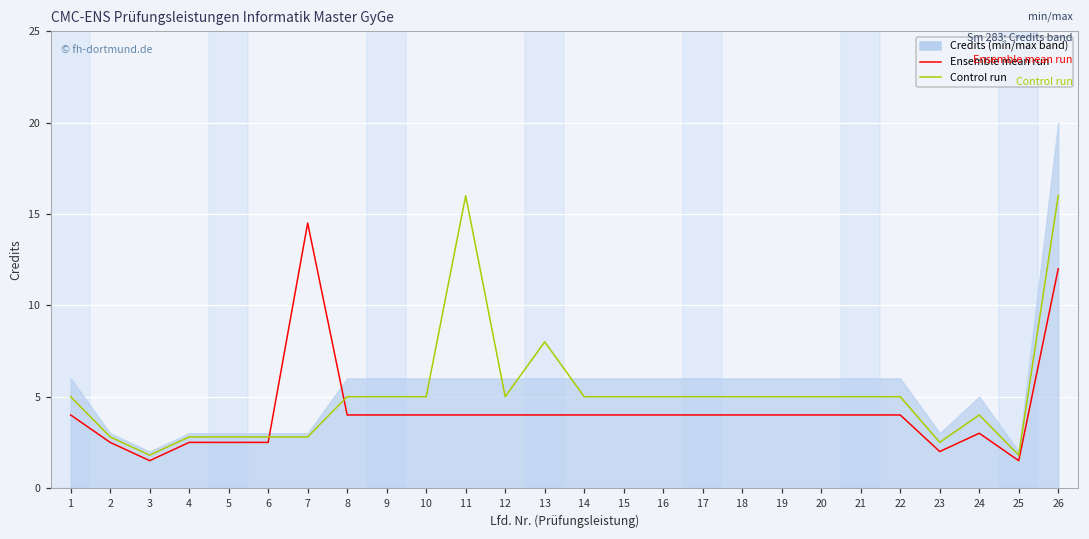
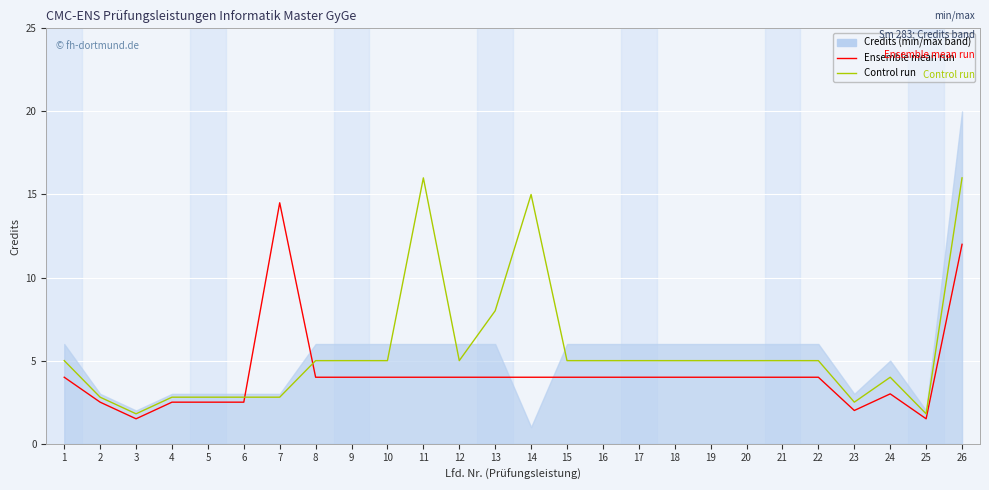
  {
    "Ensemble mean run": {
      "1": 4,
      "2": 2.5,
      "3": 1.5,
      "4": 2.5,
      "5": 2.5,
      "6": 2.5,
      "7": 14.5,
      "8": 4,
      "9": 4,
      "10": 4,
      "11": 4,
      "12": 4,
      "13": 4,
      "14": 4,
      "15": 4,
      "16": 4,
      "17": 4,
      "18": 4,
      "19": 4,
      "20": 4,
      "21": 4,
      "22": 4,
      "23": 2,
      "24": 3,
      "25": 1.5,
      "26": 12
    },
    "Credits (min/max band)": {
      "1": 6,
      "2": 3,
      "3": 2,
      "4": 3,
      "5": 3,
      "6": 3,
      "7": 3,
      "8": 6,
      "9": 6,
      "10": 6,
      "11": 6,
      "12": 6,
      "13": 6,
-     "14": 6,
+     "14": 1,
      "15": 6,
      "16": 6,
      "17": 6,
      "18": 6,
      "19": 6,
      "20": 6,
      "21": 6,
      "22": 6,
      "23": 3,
      "24": 5,
      "25": 2,
      "26": 20
    },
    "Control run": {
      "1": 5,
      "2": 2.8,
      "3": 1.8,
      "4": 2.8,
      "5": 2.8,
      "6": 2.8,
      "7": 2.8,
      "8": 5,
      "9": 5,
      "10": 5,
      "11": 16,
      "12": 5,
      "13": 8,
-     "14": 5,
+     "14": 15,
      "15": 5,
      "16": 5,
      "17": 5,
      "18": 5,
      "19": 5,
      "20": 5,
      "21": 5,
      "22": 5,
      "23": 2.5,
      "24": 4,
      "25": 1.8,
      "26": 16
    }
  }
